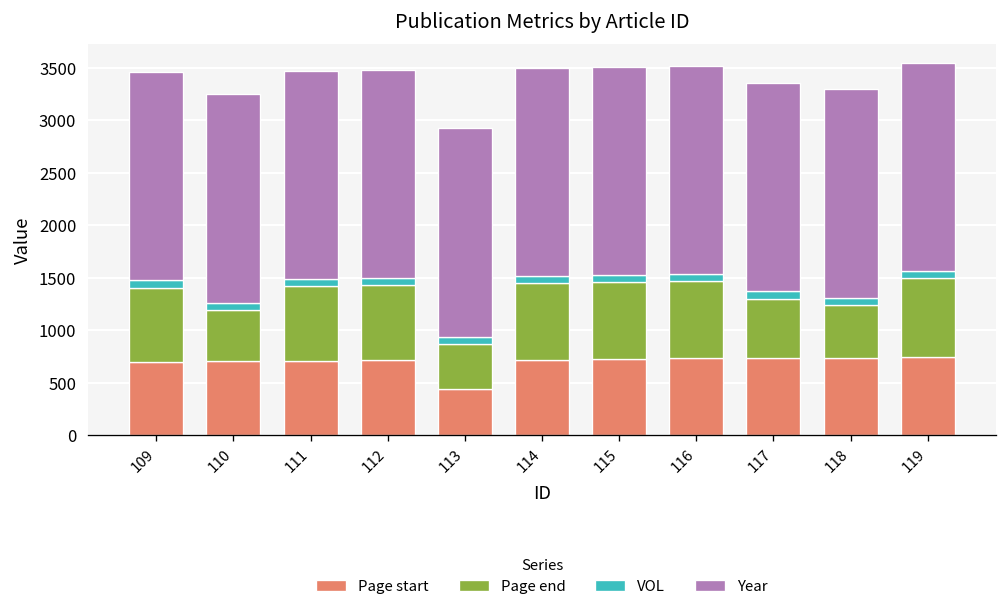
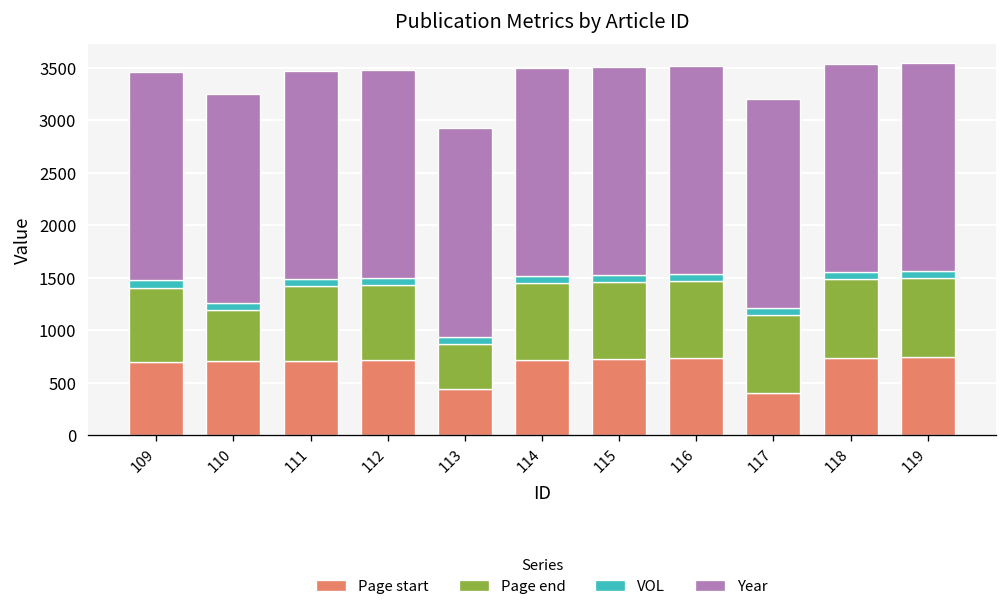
  {
    "Page start": {
      "109": 700,
      "110": 700,
      "111": 700,
      "112": 700,
      "113": 400,
      "114": 700,
      "115": 700,
      "116": 700,
-     "117": 700,
+     "117": 400,
      "118": 700,
      "119": 700
    },
    "Page end": {
      "109": 700,
      "110": 500,
      "111": 700,
      "112": 700,
      "113": 400,
      "114": 700,
      "115": 700,
      "116": 700,
-     "117": 600,
-     "118": 500,
+     "117": 700,
+     "118": 700,
      "119": 800
    },
    "VOL": {
      "109": 100,
      "110": 100,
      "111": 100,
      "112": 100,
      "113": 100,
      "114": 100,
      "115": 100,
      "116": 100,
      "117": 100,
      "118": 100,
      "119": 100
    },
    "Year": {
      "109": 2000,
      "110": 2000,
      "111": 2000,
      "112": 2000,
      "113": 2000,
      "114": 2000,
      "115": 2000,
      "116": 2000,
      "117": 2000,
      "118": 2000,
      "119": 2000
    }
  }
